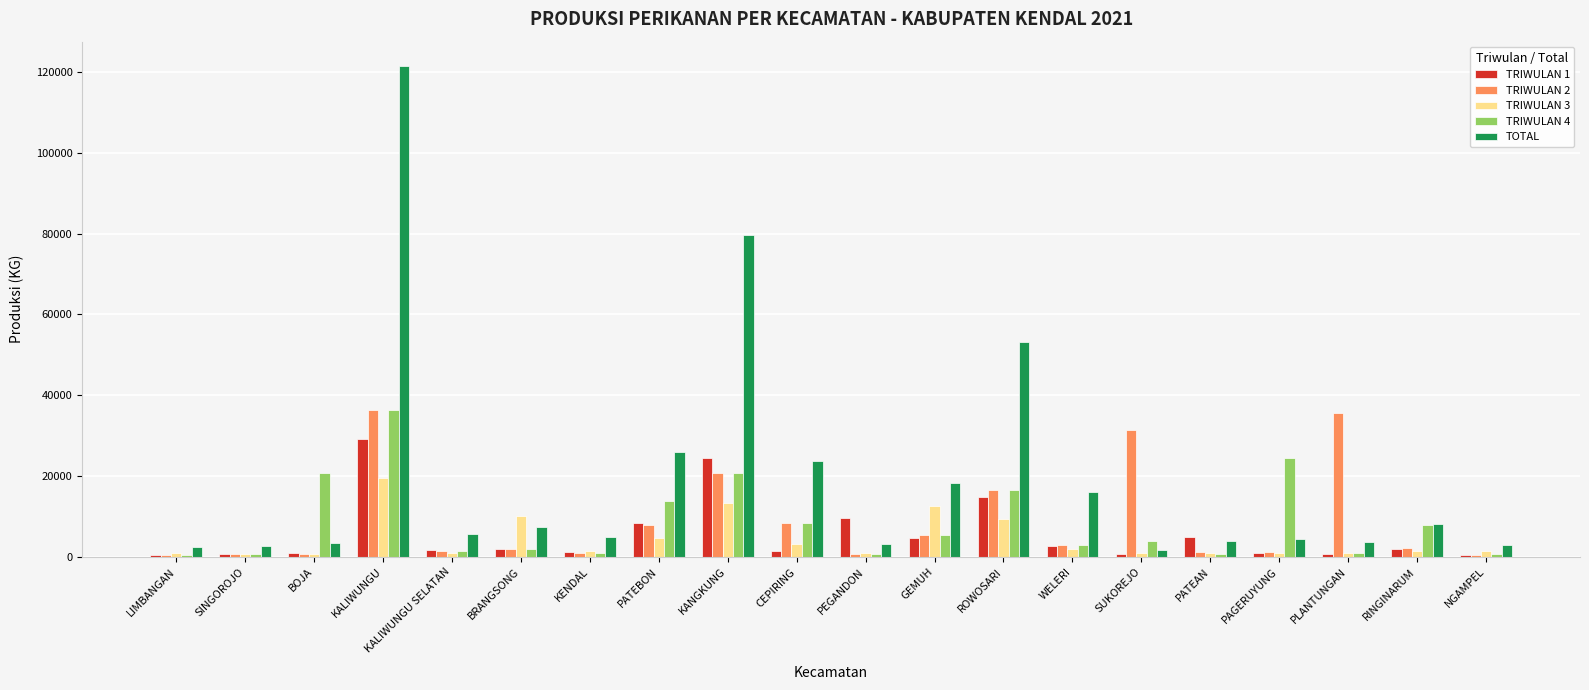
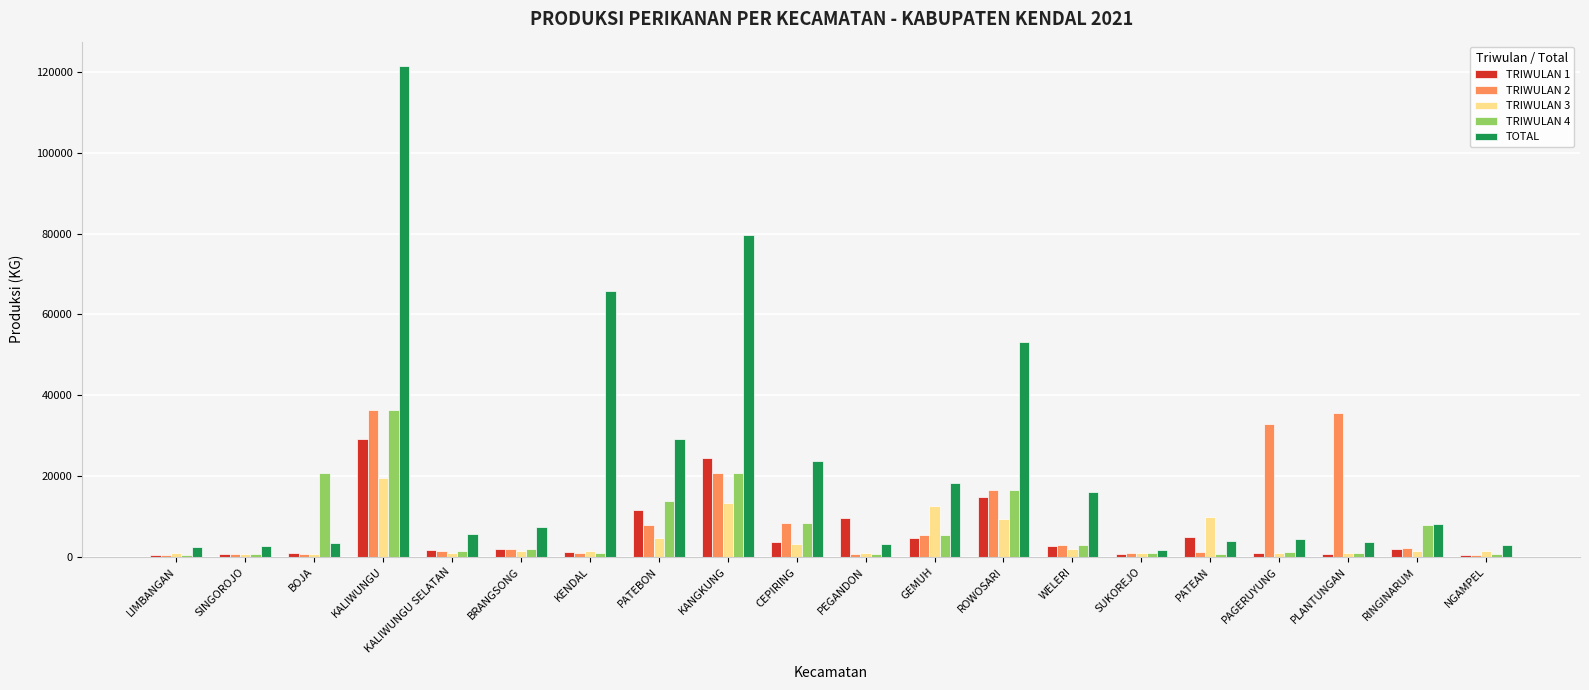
  {
    "TRIWULAN 1": {
      "SINGOROJO": 1000,
      "BOJA": 1000,
      "KALIWUNGU": 29000,
      "KALIWUNGU SELATAN": 2000,
      "BRANGSONG": 2000,
      "KENDAL": 1000,
-     "PATEBON": 8000,
+     "PATEBON": 12000,
      "KANGKUNG": 25000,
-     "CEPIRING": 2000,
+     "CEPIRING": 4000,
      "PEGANDON": 10000,
      "GEMUH": 5000,
      "ROWOSARI": 15000,
      "WELERI": 3000,
      "SUKOREJO": 1000,
      "PATEAN": 5000,
      "PAGERUYUNG": 1000,
      "PLANTUNGAN": 1000,
      "RINGINARUM": 2000
    },
    "TRIWULAN 2": {
      "SINGOROJO": 1000,
      "BOJA": 1000,
      "KALIWUNGU": 36000,
      "KALIWUNGU SELATAN": 2000,
      "BRANGSONG": 2000,
      "KENDAL": 1000,
      "PATEBON": 8000,
      "KANGKUNG": 21000,
      "CEPIRING": 8000,
      "PEGANDON": 1000,
      "GEMUH": 5000,
      "ROWOSARI": 17000,
      "WELERI": 3000,
-     "SUKOREJO": 32000,
+     "SUKOREJO": 1000,
      "PATEAN": 1000,
-     "PAGERUYUNG": 1000,
+     "PAGERUYUNG": 33000,
      "PLANTUNGAN": 36000,
      "RINGINARUM": 2000
    },
    "TRIWULAN 3": {
      "LIMBANGAN": 1000,
      "SINGOROJO": 1000,
      "BOJA": 1000,
      "KALIWUNGU": 19000,
      "KALIWUNGU SELATAN": 1000,
-     "BRANGSONG": 10000,
+     "BRANGSONG": 1000,
      "KENDAL": 1000,
      "PATEBON": 5000,
      "KANGKUNG": 13000,
      "CEPIRING": 3000,
      "PEGANDON": 1000,
      "GEMUH": 13000,
      "ROWOSARI": 9000,
      "WELERI": 2000,
      "SUKOREJO": 1000,
-     "PATEAN": 1000,
+     "PATEAN": 10000,
      "PAGERUYUNG": 1000,
      "PLANTUNGAN": 1000,
      "RINGINARUM": 1000,
      "NGAMPEL": 1000
    },
    "TRIWULAN 4": {
      "SINGOROJO": 1000,
      "BOJA": 21000,
      "KALIWUNGU": 36000,
      "KALIWUNGU SELATAN": 2000,
      "BRANGSONG": 2000,
      "KENDAL": 1000,
      "PATEBON": 14000,
      "KANGKUNG": 21000,
      "CEPIRING": 8000,
      "PEGANDON": 1000,
      "GEMUH": 5000,
      "ROWOSARI": 17000,
      "WELERI": 3000,
-     "SUKOREJO": 4000,
+     "SUKOREJO": 1000,
      "PATEAN": 1000,
-     "PAGERUYUNG": 24000,
+     "PAGERUYUNG": 1000,
      "PLANTUNGAN": 1000,
      "RINGINARUM": 8000,
      "NGAMPEL": 1000
    },
    "TOTAL": {
      "LIMBANGAN": 2000,
      "SINGOROJO": 3000,
      "BOJA": 3000,
      "KALIWUNGU": 121000,
      "KALIWUNGU SELATAN": 6000,
      "BRANGSONG": 7000,
-     "KENDAL": 5000,
-     "PATEBON": 26000,
+     "KENDAL": 66000,
+     "PATEBON": 29000,
      "KANGKUNG": 80000,
      "CEPIRING": 24000,
      "PEGANDON": 3000,
      "GEMUH": 18000,
      "ROWOSARI": 53000,
      "WELERI": 16000,
      "SUKOREJO": 2000,
      "PATEAN": 4000,
      "PAGERUYUNG": 4000,
      "PLANTUNGAN": 4000,
      "RINGINARUM": 8000,
      "NGAMPEL": 3000
    }
  }
